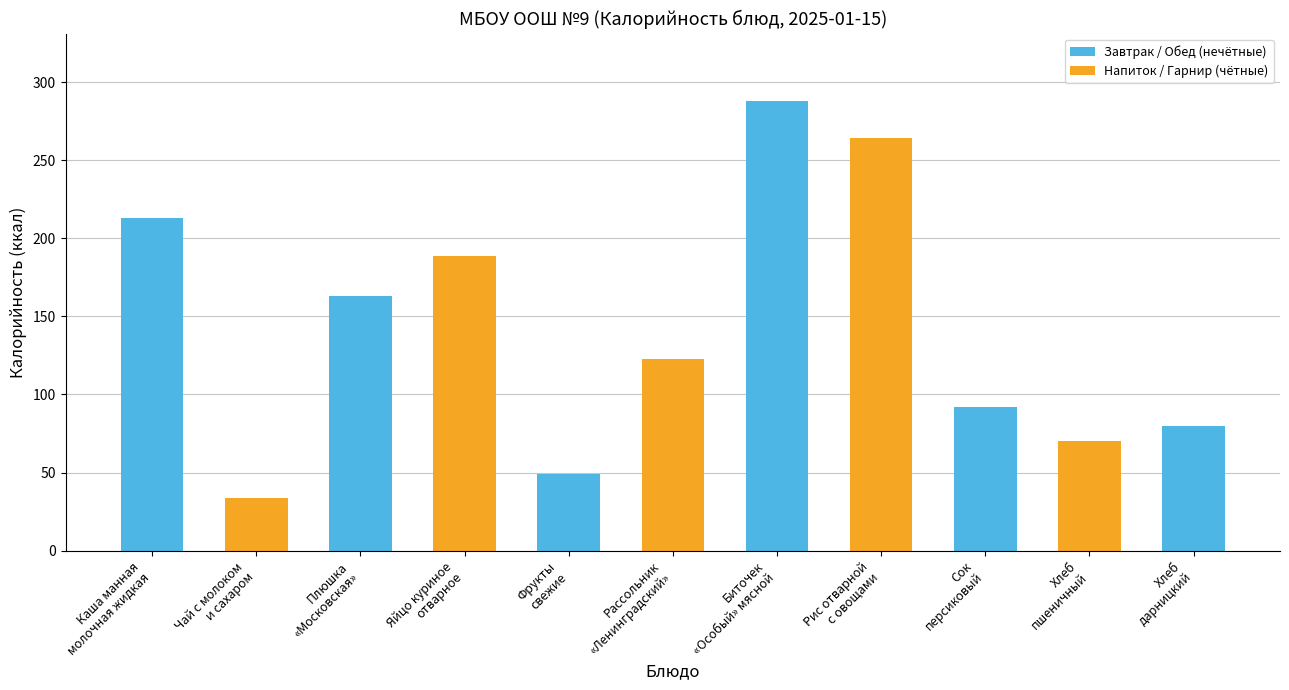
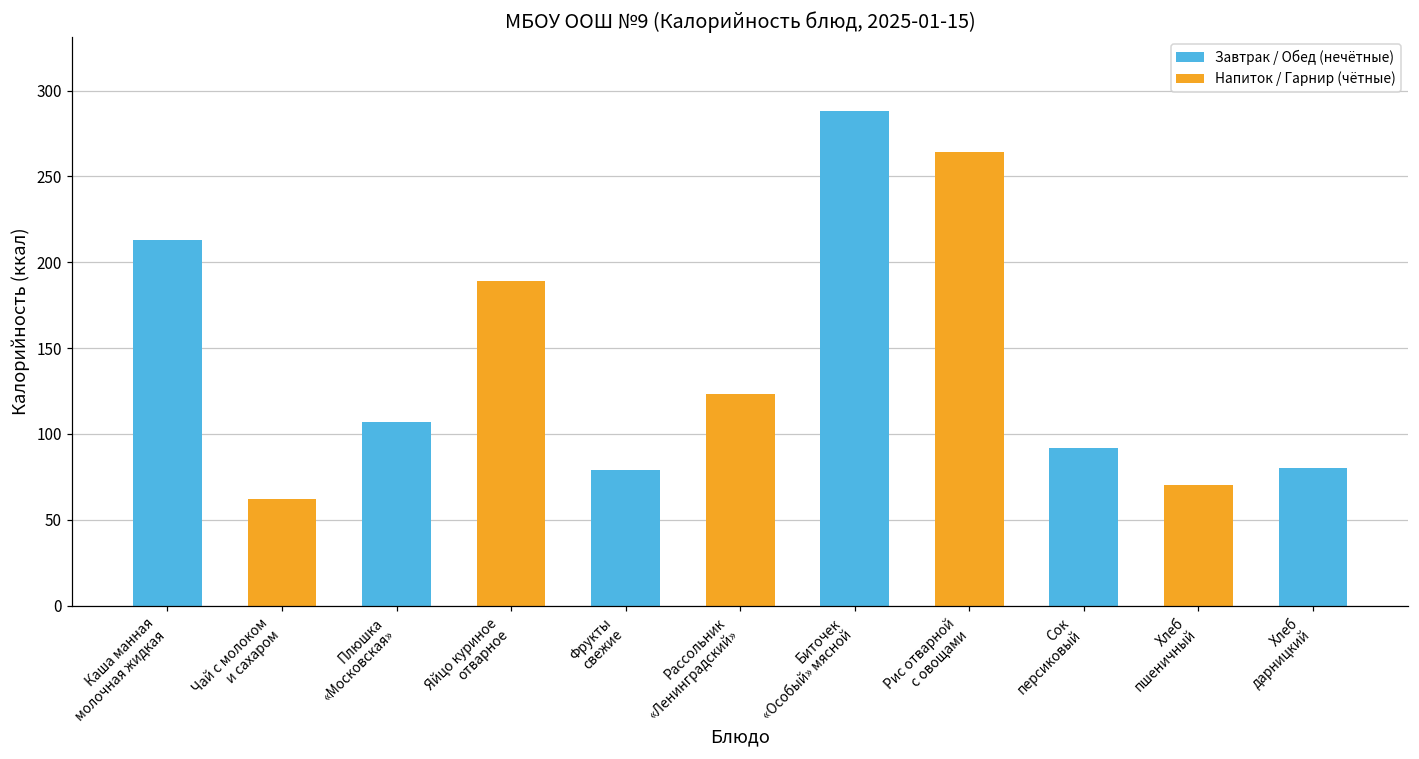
  {
    "Каша манная молочная жидкая": 213,
-   "Чай с молоком и сахаром": 34,
-   "Плюшка «Московская»": 163,
+   "Чай с молоком и сахаром": 62,
+   "Плюшка «Московская»": 107,
    "Яйцо куриное отварное": 189,
-   "Фрукты свежие": 49,
+   "Фрукты свежие": 79,
    "Рассольник «Ленинградский»": 123,
    "Биточек «Особый» мясной": 288,
    "Рис отварной с овощами": 264,
    "Сок персиковый": 92,
    "Хлеб пшеничный": 70,
    "Хлеб дарницкий": 80
  }
